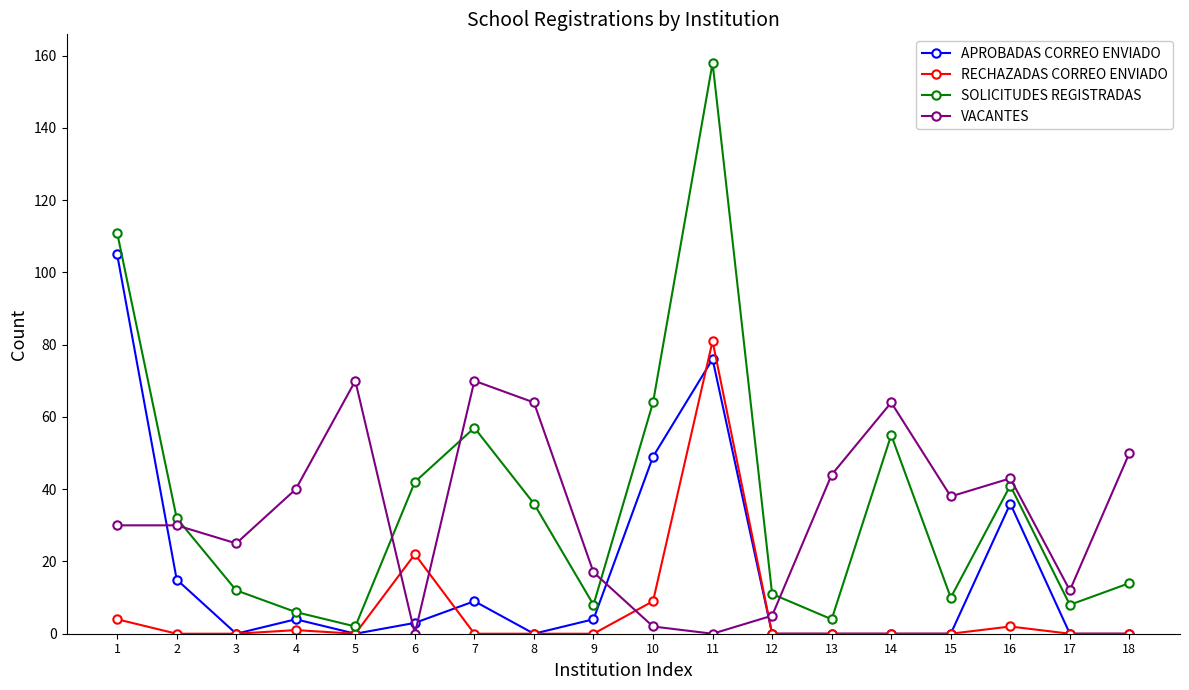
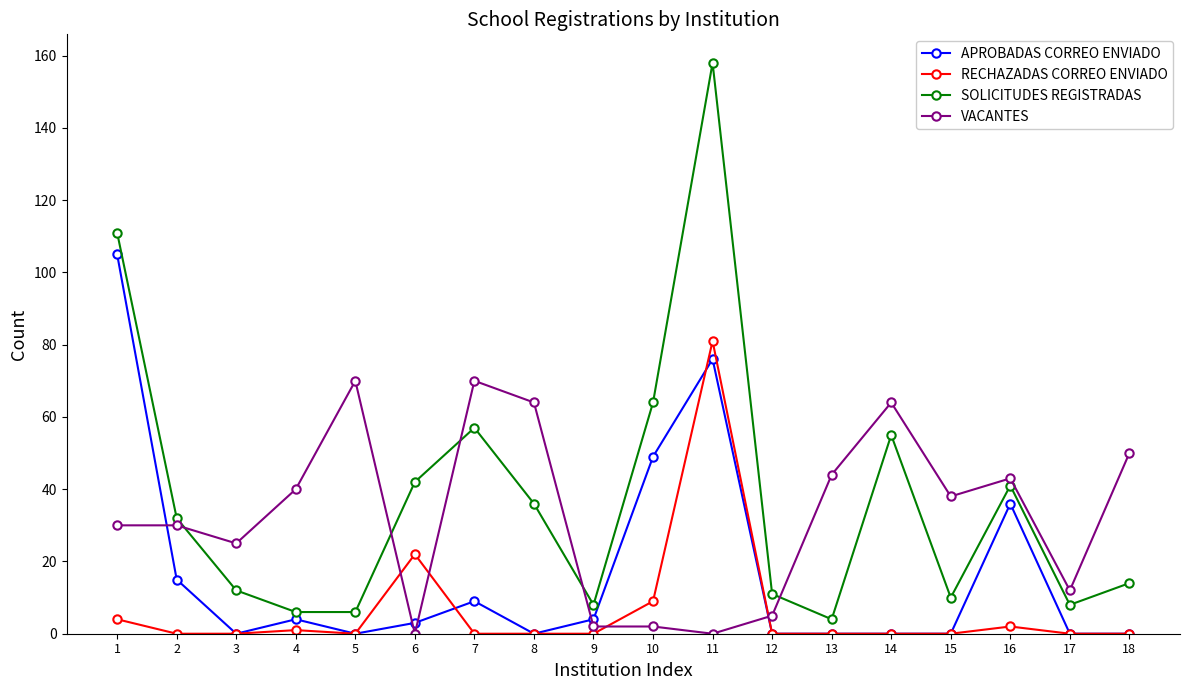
  {
    "APROBADAS CORREO ENVIADO": {
      "1": 105,
      "2": 15,
      "4": 4,
      "6": 3,
      "7": 9,
      "9": 4,
      "10": 49,
      "11": 76,
      "16": 36
    },
    "RECHAZADAS CORREO ENVIADO": {
      "1": 4,
      "2": 0,
      "4": 1,
      "6": 22,
      "7": 0,
      "9": 0,
      "10": 9,
      "11": 81,
      "16": 2
    },
    "SOLICITUDES REGISTRADAS": {
      "1": 111,
      "2": 32,
      "3": 12,
      "4": 6,
-     "5": 2,
+     "5": 6,
      "6": 42,
      "7": 57,
      "8": 36,
      "9": 8,
      "10": 64,
      "11": 158,
      "12": 11,
      "13": 4,
      "14": 55,
      "15": 10,
      "16": 41,
      "17": 8,
      "18": 14
    },
    "VACANTES": {
      "1": 30,
      "2": 30,
      "3": 25,
      "4": 40,
      "5": 70,
      "6": 0,
      "7": 70,
      "8": 64,
-     "9": 17,
+     "9": 2,
      "10": 2,
      "11": 0,
      "12": 5,
      "13": 44,
      "14": 64,
      "15": 38,
      "16": 43,
      "17": 12,
      "18": 50
    }
  }
